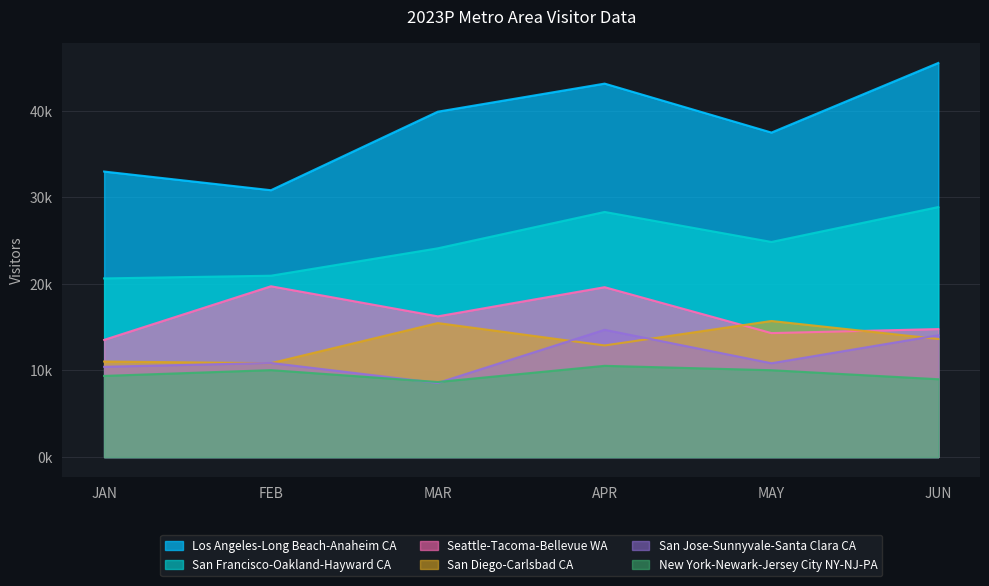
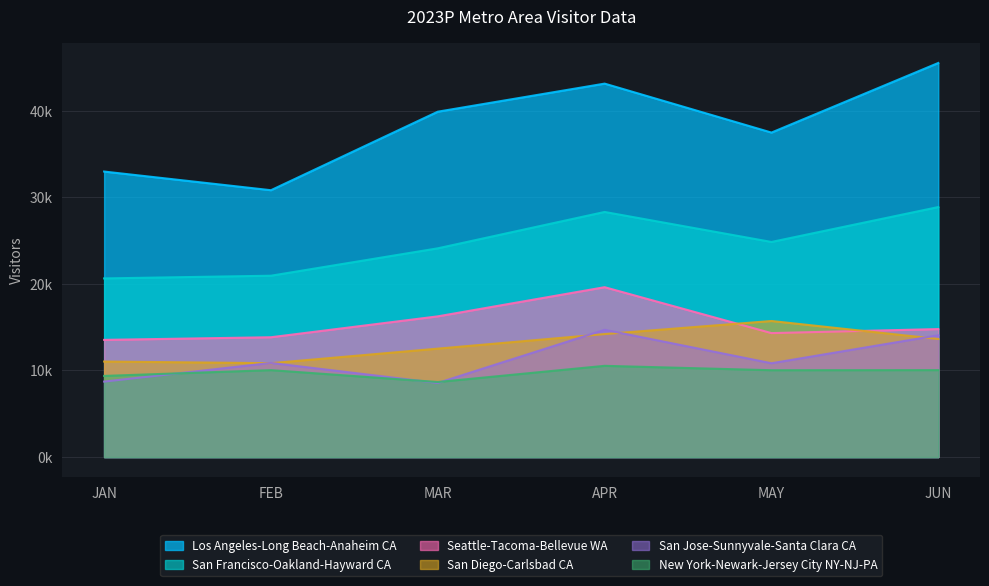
  {
    "Seattle-Tacoma-Bellevue WA": {
      "JAN": 14000,
-     "FEB": 20000,
+     "FEB": 14000,
      "MAR": 16000,
      "APR": 20000,
      "MAY": 14000,
      "JUN": 15000
    },
    "San Diego-Carlsbad CA": {
      "JAN": 11000,
-     "MAR": 15000,
-     "APR": 13000,
+     "MAR": 13000,
+     "APR": 14000,
      "MAY": 16000,
      "JUN": 14000
    },
    "San Jose-Sunnyvale-Santa Clara CA": {
-     "JAN": 10000,
+     "JAN": 9000,
      "APR": 15000,
      "MAY": 11000,
      "JUN": 14000
    },
    "New York-Newark-Jersey City NY-NJ-PA": {
      "JAN": 9000,
      "FEB": 10000,
      "APR": 11000,
      "MAY": 10000,
-     "JUN": 9000
+     "JUN": 10000
    }
  }
